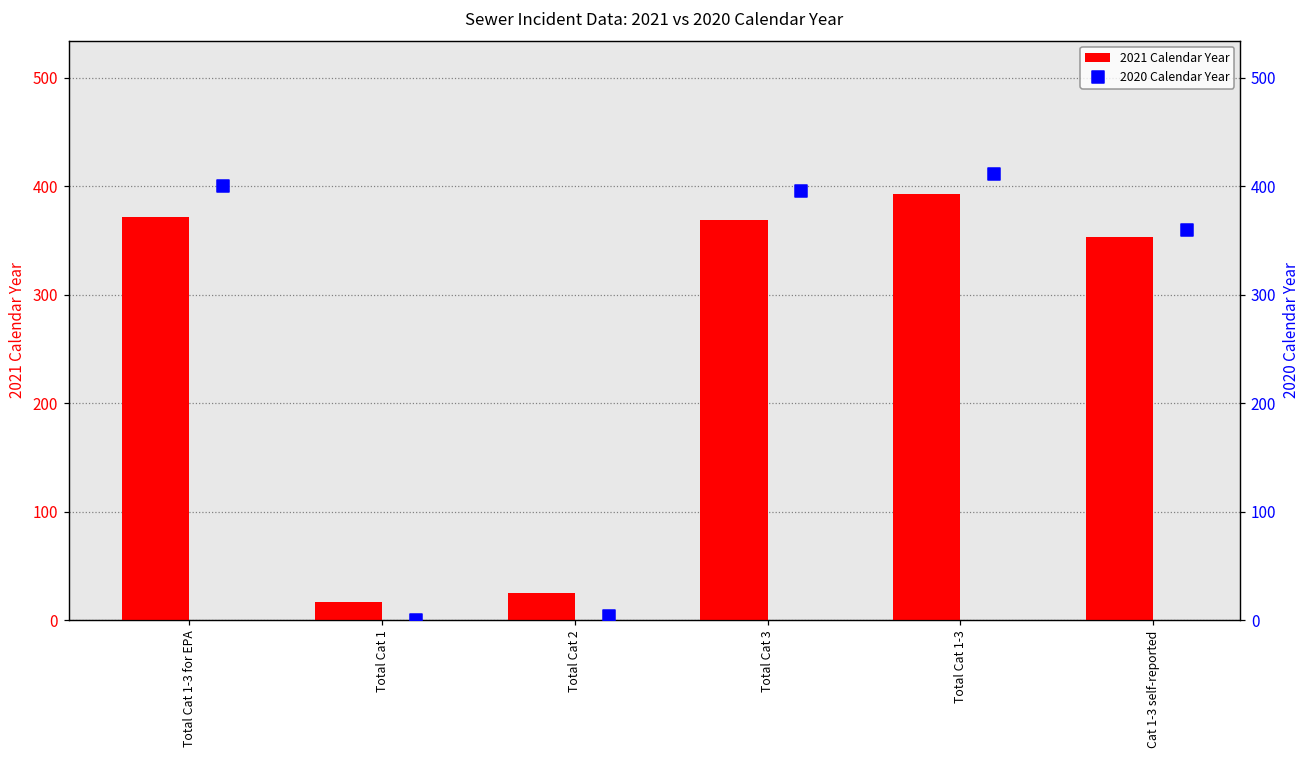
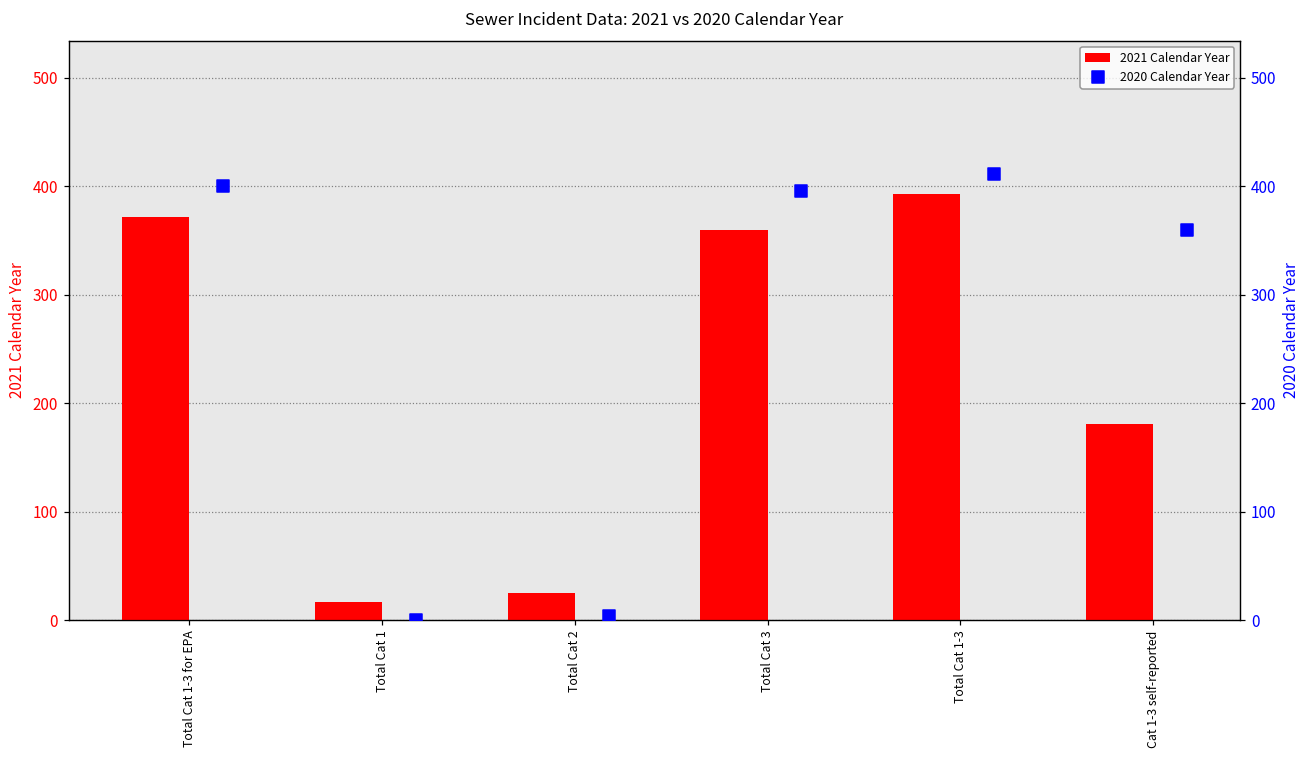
  {
    "2021 Calendar Year": {
      "Total Cat 1-3 for EPA": 370,
      "Total Cat 1": 20,
      "Total Cat 2": 30,
-     "Total Cat 3": 370,
+     "Total Cat 3": 360,
      "Total Cat 1-3": 390,
-     "Cat 1-3 self-reported": 350
+     "Cat 1-3 self-reported": 180
    }
  }
